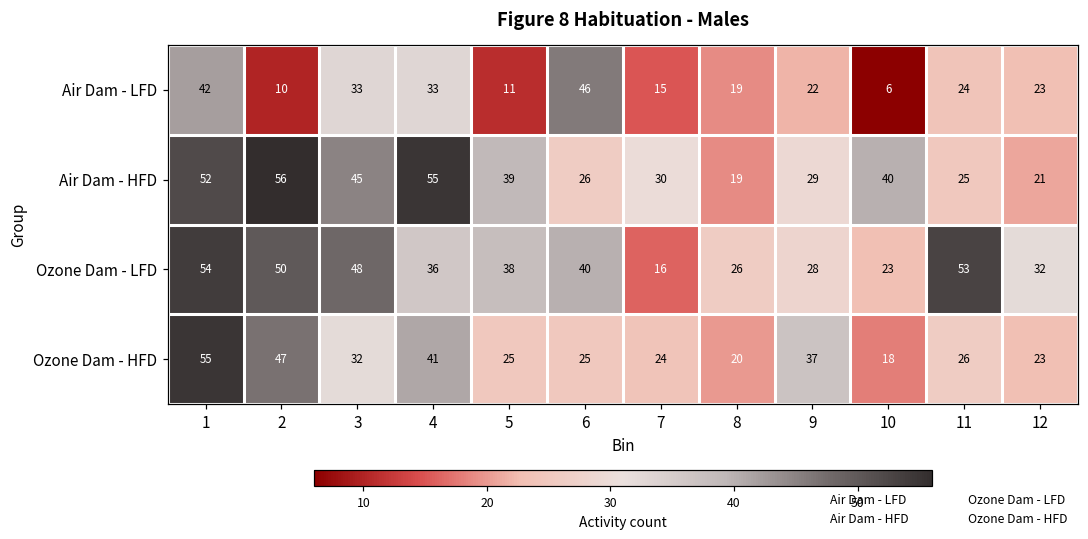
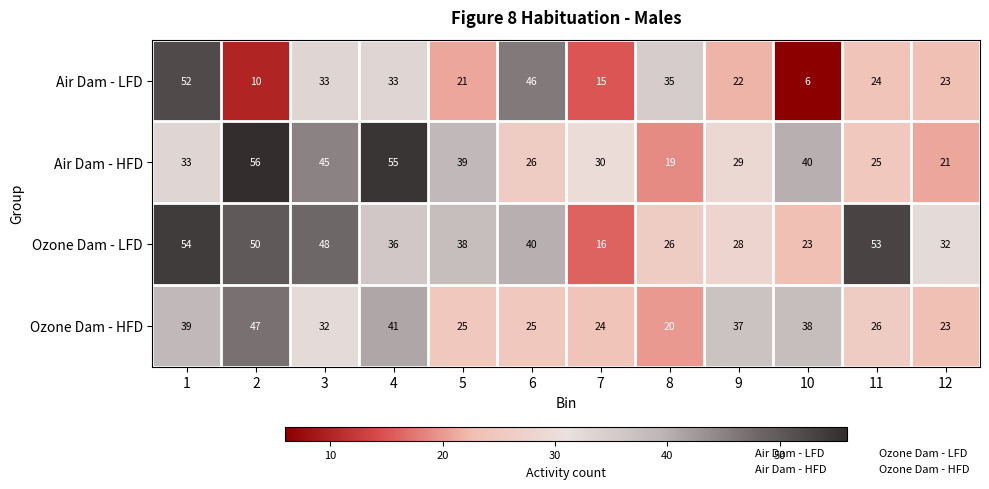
  {
    "Air Dam - LFD": {
-     "1": 42,
+     "1": 52,
      "2": 10,
      "3": 33,
      "4": 33,
-     "5": 11,
+     "5": 21,
      "6": 46,
      "7": 15,
-     "8": 19,
+     "8": 35,
      "9": 22,
      "10": 6,
      "11": 24,
      "12": 23
    },
    "Air Dam - HFD": {
-     "1": 52,
+     "1": 33,
      "2": 56,
      "3": 45,
      "4": 55,
      "5": 39,
      "6": 26,
      "7": 30,
      "8": 19,
      "9": 29,
      "10": 40,
      "11": 25,
      "12": 21
    },
    "Ozone Dam - LFD": {
      "1": 54,
      "2": 50,
      "3": 48,
      "4": 36,
      "5": 38,
      "6": 40,
      "7": 16,
      "8": 26,
      "9": 28,
      "10": 23,
      "11": 53,
      "12": 32
    },
    "Ozone Dam - HFD": {
-     "1": 55,
+     "1": 39,
      "2": 47,
      "3": 32,
      "4": 41,
      "5": 25,
      "6": 25,
      "7": 24,
      "8": 20,
      "9": 37,
-     "10": 18,
+     "10": 38,
      "11": 26,
      "12": 23
    }
  }
